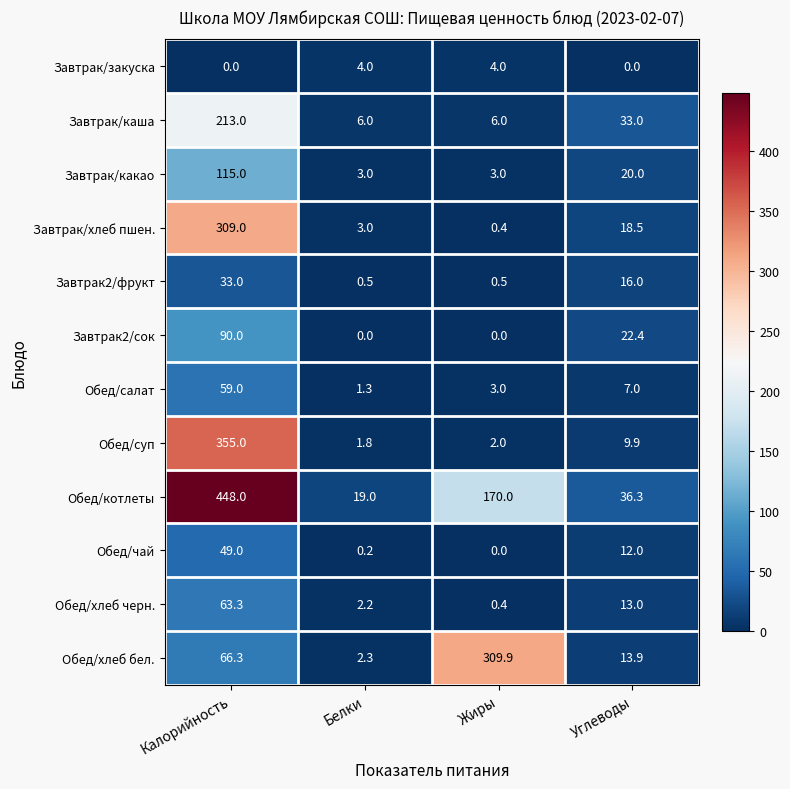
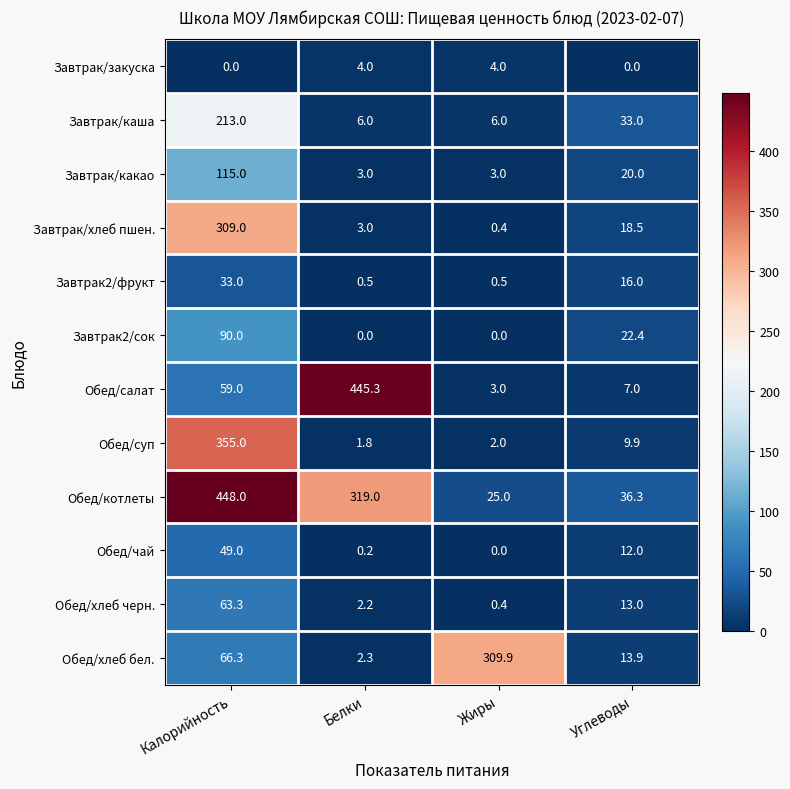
  {
    "Завтрак/закуска": {
      "Калорийность": 0.0,
      "Белки": 4.0,
      "Жиры": 4.0,
      "Углеводы": 0.0
    },
    "Завтрак/каша": {
      "Калорийность": 213.0,
      "Белки": 6.0,
      "Жиры": 6.0,
      "Углеводы": 33.0
    },
    "Завтрак/какао": {
      "Калорийность": 115.0,
      "Белки": 3.0,
      "Жиры": 3.0,
      "Углеводы": 20.0
    },
    "Завтрак/хлеб пшен.": {
      "Калорийность": 309.0,
      "Белки": 3.0,
      "Жиры": 0.4,
      "Углеводы": 18.5
    },
    "Завтрак2/фрукт": {
      "Калорийность": 33.0,
      "Белки": 0.5,
      "Жиры": 0.5,
      "Углеводы": 16.0
    },
    "Завтрак2/сок": {
      "Калорийность": 90.0,
      "Белки": 0.0,
      "Жиры": 0.0,
      "Углеводы": 22.4
    },
    "Обед/салат": {
      "Калорийность": 59.0,
-     "Белки": 1.3,
+     "Белки": 445.3,
      "Жиры": 3.0,
      "Углеводы": 7.0
    },
    "Обед/суп": {
      "Калорийность": 355.0,
      "Белки": 1.8,
      "Жиры": 2.0,
      "Углеводы": 9.9
    },
    "Обед/котлеты": {
      "Калорийность": 448.0,
-     "Белки": 19.0,
-     "Жиры": 170.0,
+     "Белки": 319.0,
+     "Жиры": 25.0,
      "Углеводы": 36.3
    },
    "Обед/чай": {
      "Калорийность": 49.0,
      "Белки": 0.2,
      "Жиры": 0.0,
      "Углеводы": 12.0
    },
    "Обед/хлеб черн.": {
      "Калорийность": 63.3,
      "Белки": 2.2,
      "Жиры": 0.4,
      "Углеводы": 13.0
    },
    "Обед/хлеб бел.": {
      "Калорийность": 66.3,
      "Белки": 2.3,
      "Жиры": 309.9,
      "Углеводы": 13.9
    }
  }
